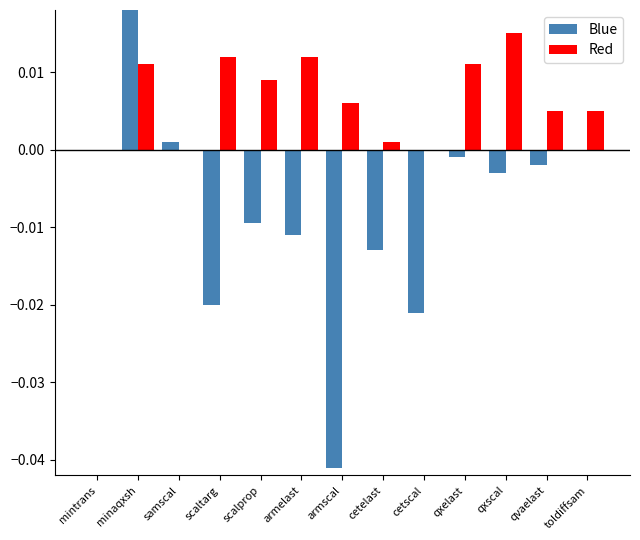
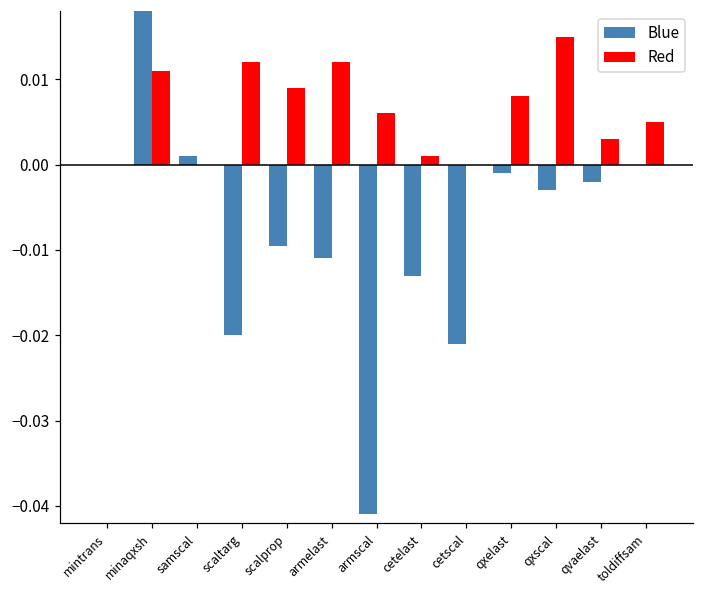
  {
    "Blue": {
      "samscal": 0.001,
      "scaltarg": -0.020,
      "scalprop": -0.010,
      "armelast": -0.011,
      "armscal": -0.041,
      "cetelast": -0.013,
      "cetscal": -0.021,
      "qxelast": -0.001,
      "qxscal": -0.003,
      "qvaelast": -0.002
    },
    "Red": {
      "mintrans": 0.000,
      "minaqxsh": 0.011,
      "samscal": 0.000,
      "scaltarg": 0.012,
      "scalprop": 0.009,
      "armelast": 0.012,
      "armscal": 0.006,
      "cetelast": 0.001,
      "cetscal": 0.000,
-     "qxelast": 0.011,
+     "qxelast": 0.008,
      "qxscal": 0.015,
-     "qvaelast": 0.005,
+     "qvaelast": 0.003,
      "toldiffsam": 0.005
    }
  }
